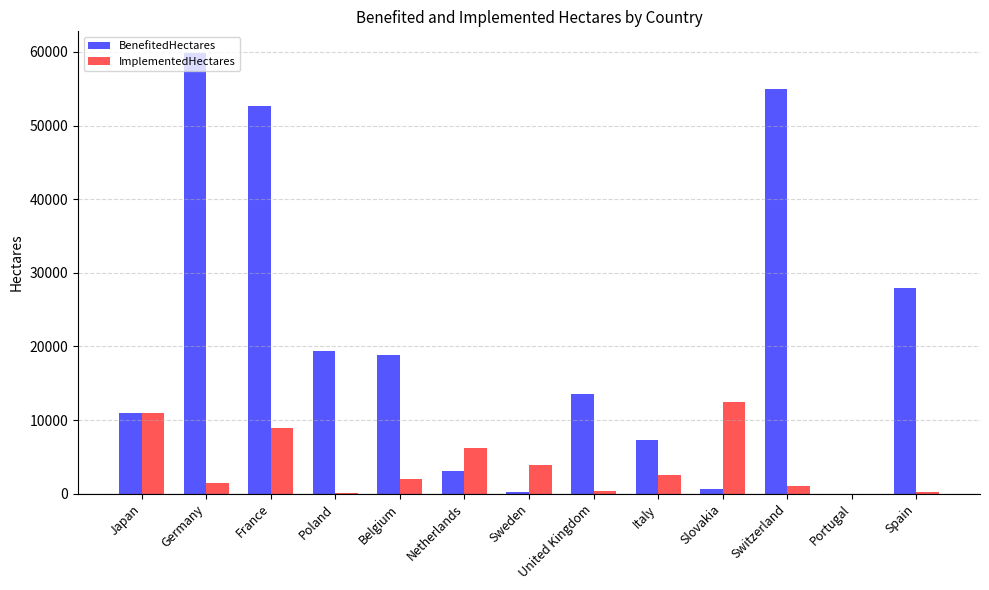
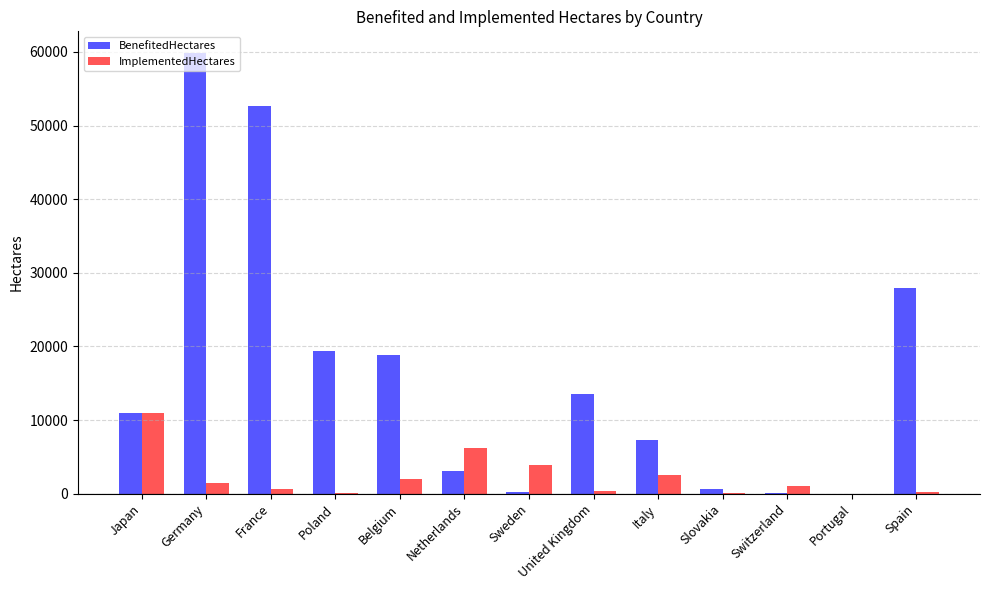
  {
    "BenefitedHectares": {
      "Japan": 11000,
      "France": 53000,
      "Poland": 19000,
      "Belgium": 19000,
      "Netherlands": 3000,
      "United Kingdom": 14000,
      "Italy": 7000,
      "Slovakia": 1000,
-     "Switzerland": 55000,
+     "Switzerland": 0,
      "Spain": 28000
    },
    "ImplementedHectares": {
      "Japan": 11000,
      "Germany": 1000,
-     "France": 9000,
+     "France": 1000,
      "Belgium": 2000,
      "Netherlands": 6000,
      "Sweden": 4000,
      "United Kingdom": 0,
      "Italy": 3000,
-     "Slovakia": 12000,
+     "Slovakia": 0,
      "Switzerland": 1000
    }
  }
